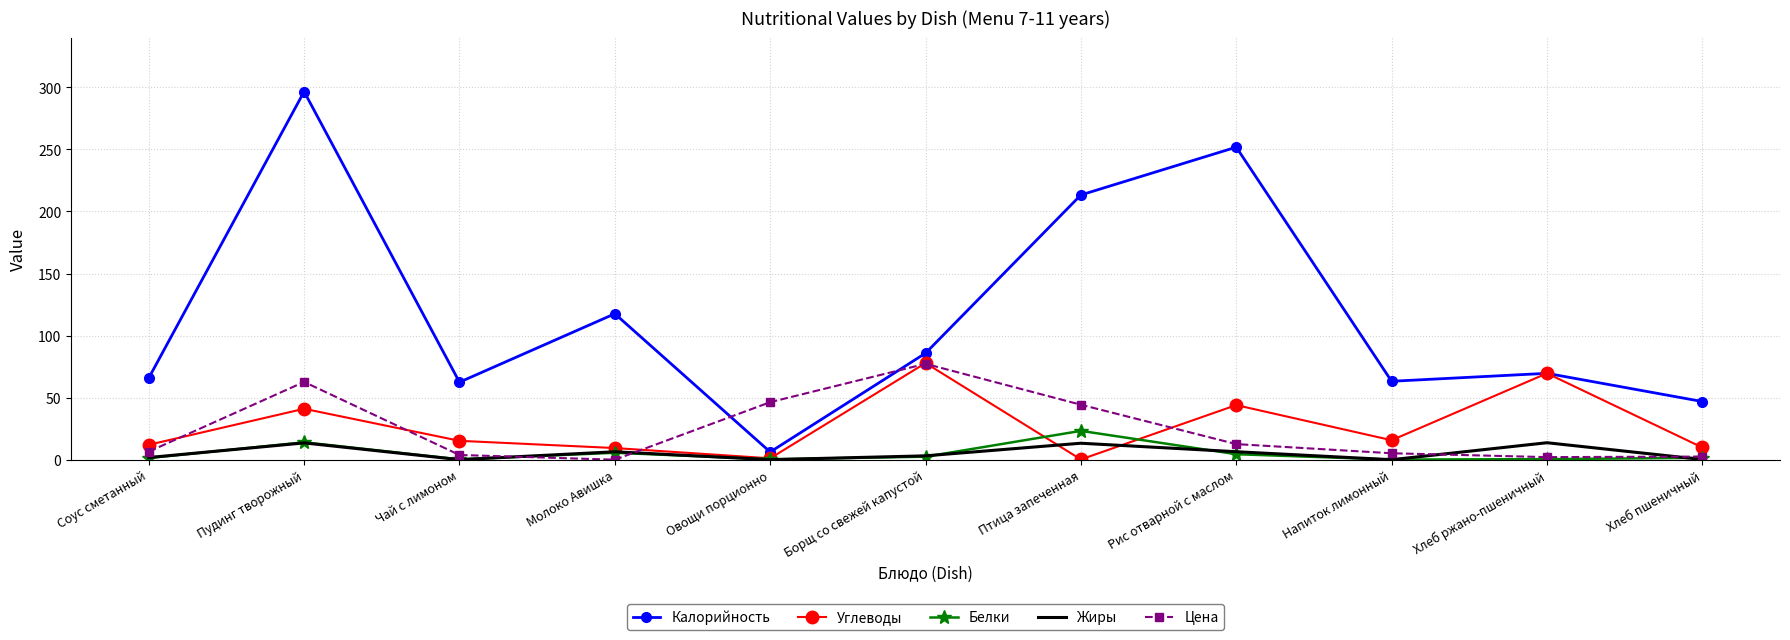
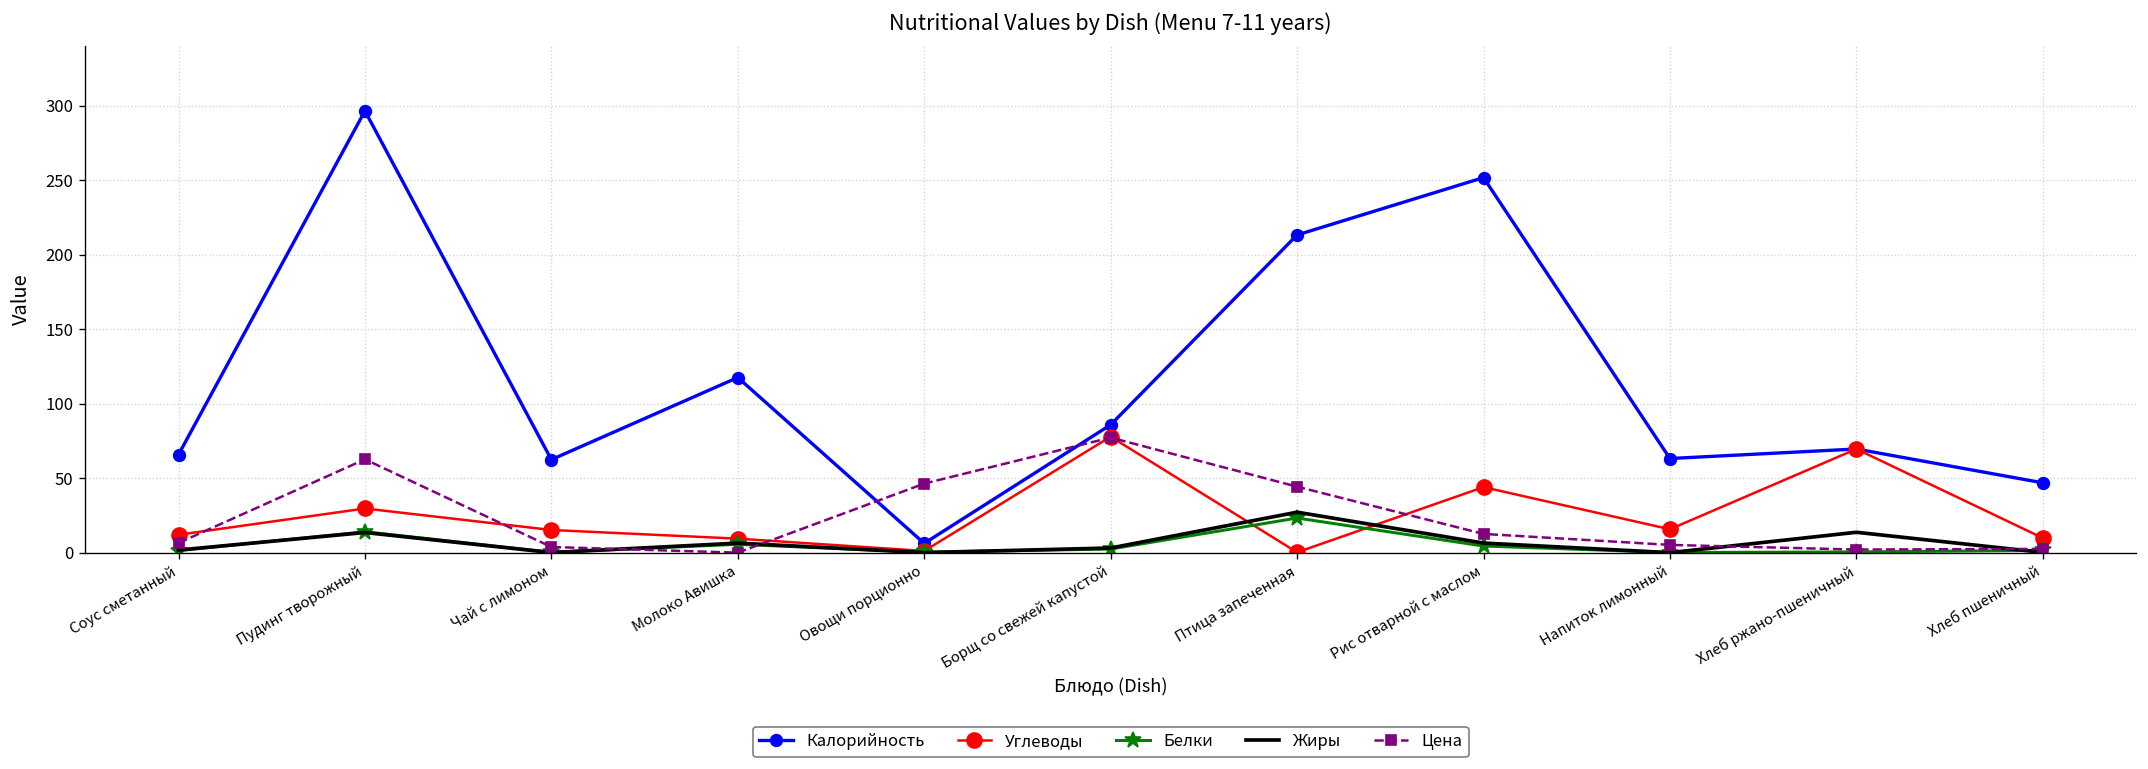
  {
    "Калорийность": {
      "Соус сметанный": 66,
      "Пудинг творожный": 297,
      "Чай с лимоном": 62,
      "Молоко Авишка": 118,
      "Овощи порционно": 6,
      "Борщ со свежей капустой": 86,
      "Птица запеченная": 213,
      "Рис отварной с маслом": 252,
      "Напиток лимонный": 63,
      "Хлеб пшеничный": 47
    },
    "Углеводы": {
      "Соус сметанный": 12,
-     "Пудинг творожный": 41,
+     "Пудинг творожный": 30,
      "Чай с лимоном": 15,
      "Молоко Авишка": 9,
      "Птица запеченная": 0,
      "Рис отварной с маслом": 44,
      "Напиток лимонный": 16,
      "Хлеб пшеничный": 10
    },
    "Белки": {
      "Птица запеченная": 23
    },
    "Жиры": {
-     "Птица запеченная": 13,
+     "Птица запеченная": 27,
      "Хлеб ржано-пшеничный": 14
    },
    "Цена": {
      "Соус сметанный": 7,
      "Пудинг творожный": 63,
      "Чай с лимоном": 4,
      "Молоко Авишка": 0,
      "Овощи порционно": 46,
      "Птица запеченная": 44,
      "Рис отварной с маслом": 13,
      "Напиток лимонный": 5
    }
  }
